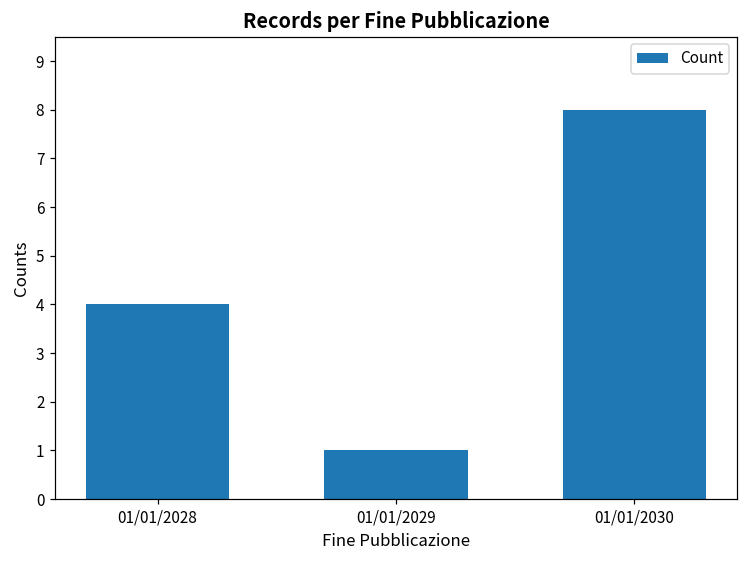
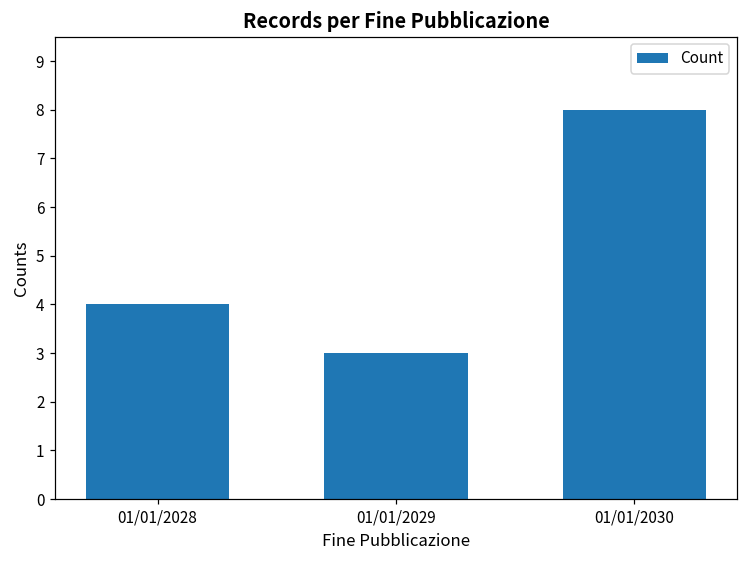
  {
    "01/01/2028": 4,
-   "01/01/2029": 1,
+   "01/01/2029": 3,
    "01/01/2030": 8
  }
